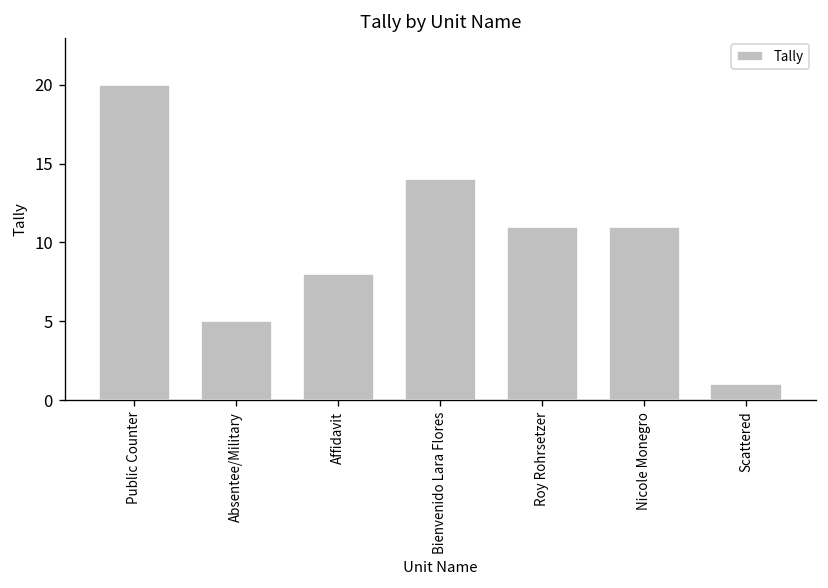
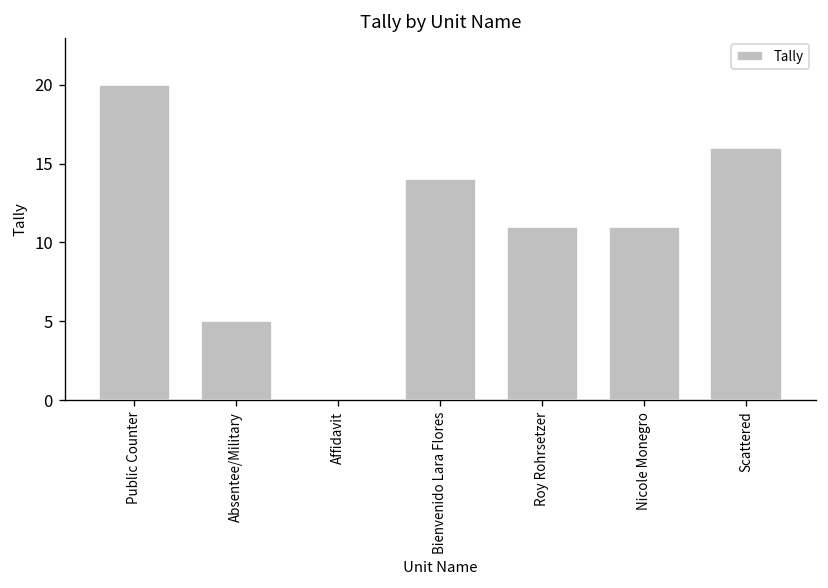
  {
    "Public Counter": 20,
    "Absentee/Military": 5,
-   "Affidavit": 8,
+   "Affidavit": 0,
    "Bienvenido Lara Flores": 14,
    "Roy Rohrsetzer": 11,
    "Nicole Monegro": 11,
-   "Scattered": 1
+   "Scattered": 16
  }
